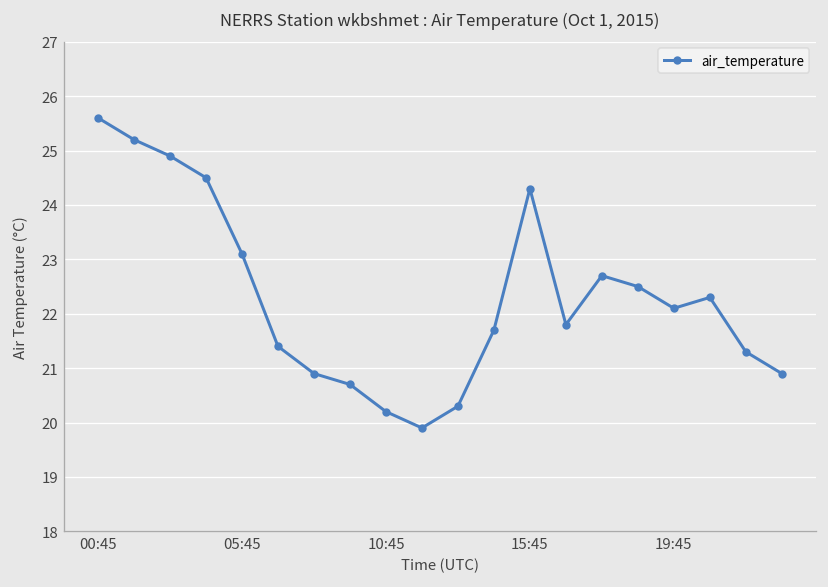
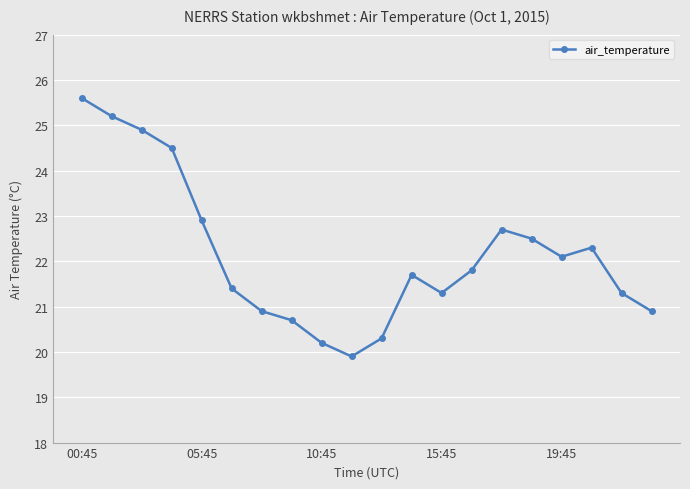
  {
    "00:45": 25.6,
-   "05:45": 23.1,
+   "05:45": 22.9,
    "10:45": 20.2,
-   "15:45": 24.3,
+   "15:45": 21.3,
    "19:45": 22.1
  }
